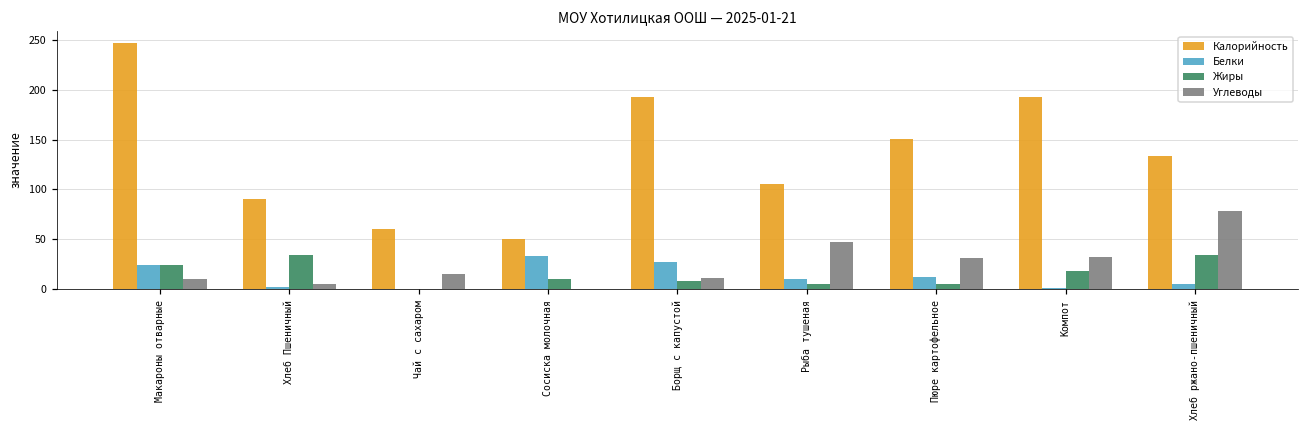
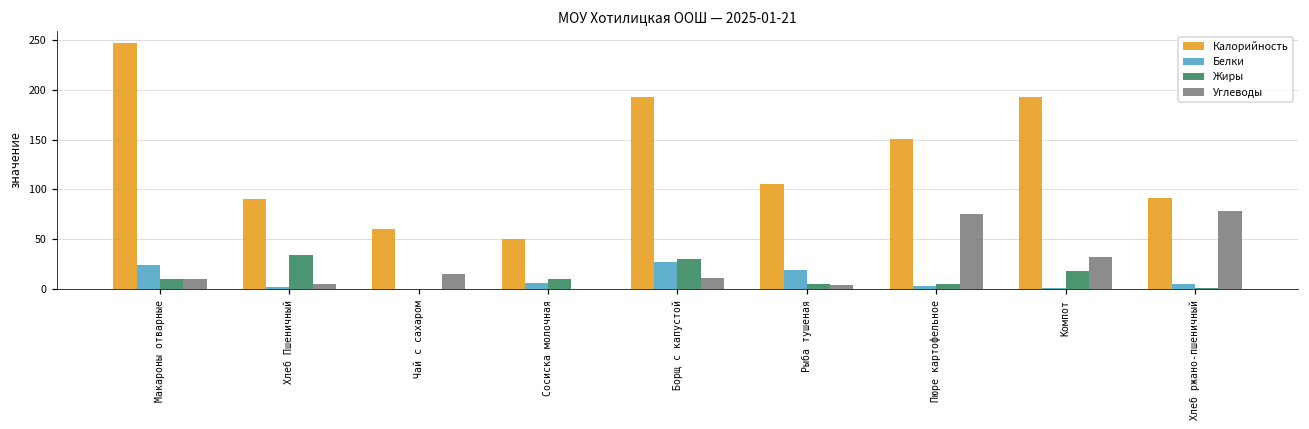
  {
    "Калорийность": {
      "Макароны отварные": 250,
      "Хлеб Пшеничный": 90,
      "Чай с сахаром": 60,
      "Сосиска молочная": 50,
      "Борщ с капустой": 190,
      "Рыба тушеная": 110,
      "Пюре картофельное": 150,
      "Компот": 190,
-     "Хлеб ржано-пшеничный": 130
+     "Хлеб ржано-пшеничный": 90
    },
    "Белки": {
      "Макароны отварные": 20,
-     "Сосиска молочная": 30,
+     "Сосиска молочная": 10,
      "Борщ с капустой": 30,
-     "Рыба тушеная": 10,
-     "Пюре картофельное": 10,
+     "Рыба тушеная": 20,
+     "Пюре картофельное": 0,
      "Хлеб ржано-пшеничный": 0
    },
    "Жиры": {
-     "Макароны отварные": 20,
+     "Макароны отварные": 10,
      "Хлеб Пшеничный": 30,
      "Сосиска молочная": 10,
-     "Борщ с капустой": 10,
+     "Борщ с капустой": 30,
      "Рыба тушеная": 0,
      "Пюре картофельное": 10,
      "Компот": 20,
-     "Хлеб ржано-пшеничный": 30
+     "Хлеб ржано-пшеничный": 0
    },
    "Углеводы": {
      "Макароны отварные": 10,
      "Хлеб Пшеничный": 10,
      "Чай с сахаром": 20,
      "Борщ с капустой": 10,
-     "Рыба тушеная": 50,
-     "Пюре картофельное": 30,
+     "Рыба тушеная": 0,
+     "Пюре картофельное": 70,
      "Компот": 30,
      "Хлеб ржано-пшеничный": 80
    }
  }
